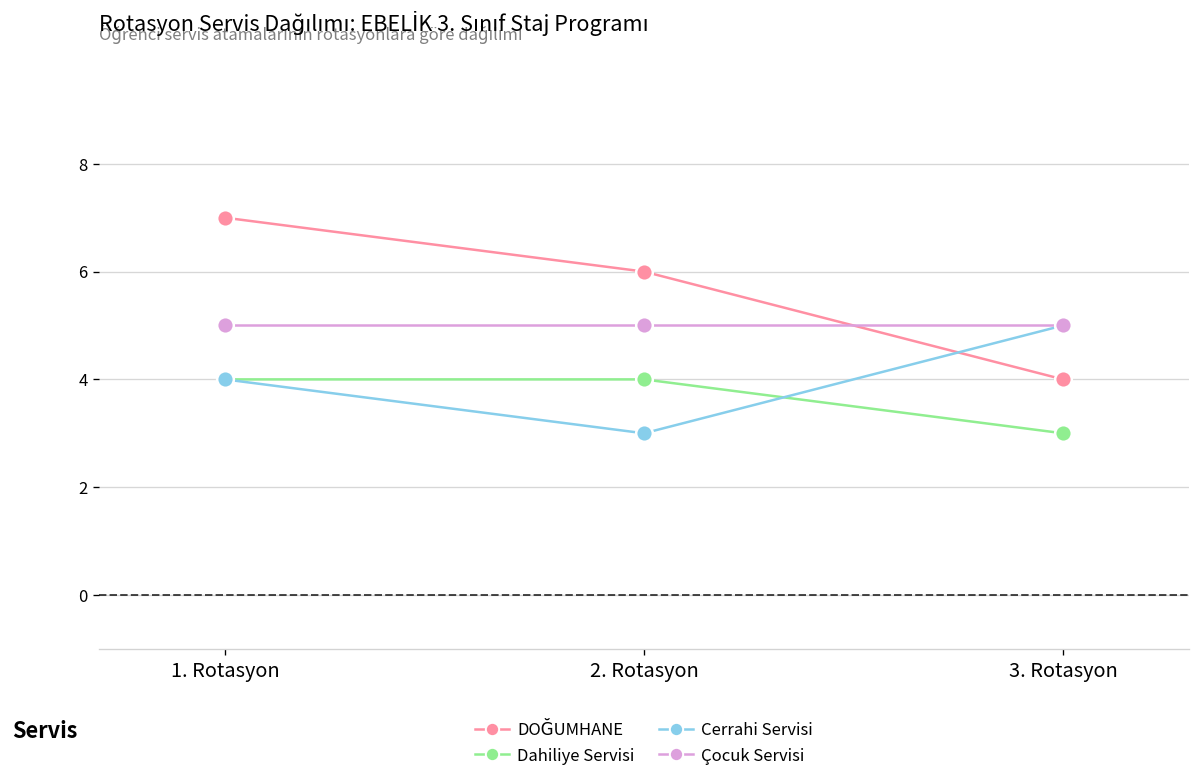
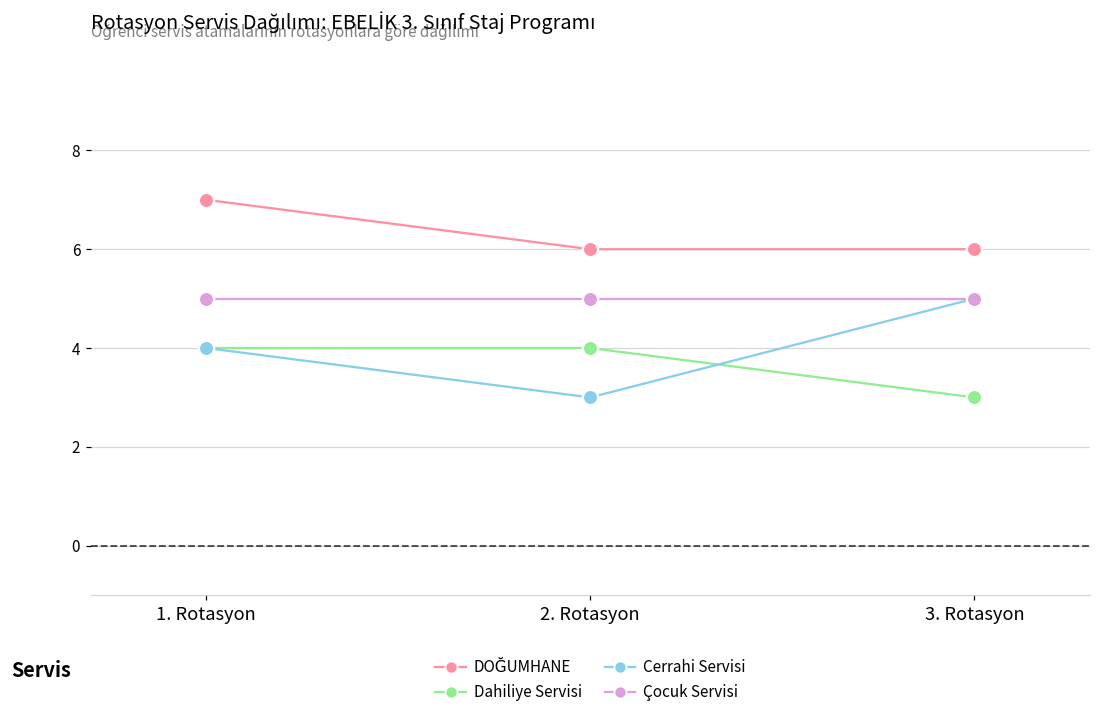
  {
    "DOĞUMHANE": {
      "1. Rotasyon": 7,
      "2. Rotasyon": 6,
-     "3. Rotasyon": 4
+     "3. Rotasyon": 6
    },
    "Dahiliye Servisi": {
      "2. Rotasyon": 4,
      "3. Rotasyon": 3
    },
    "Cerrahi Servisi": {
      "2. Rotasyon": 3
    },
    "Çocuk Servisi": {
      "1. Rotasyon": 5,
      "2. Rotasyon": 5
    }
  }
